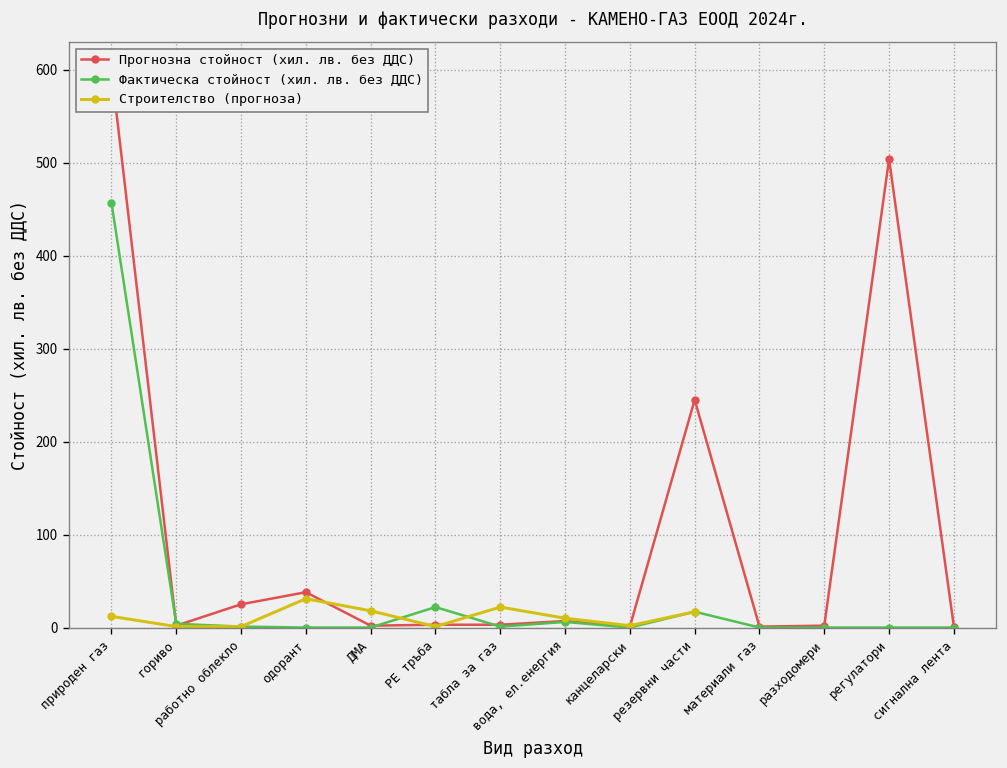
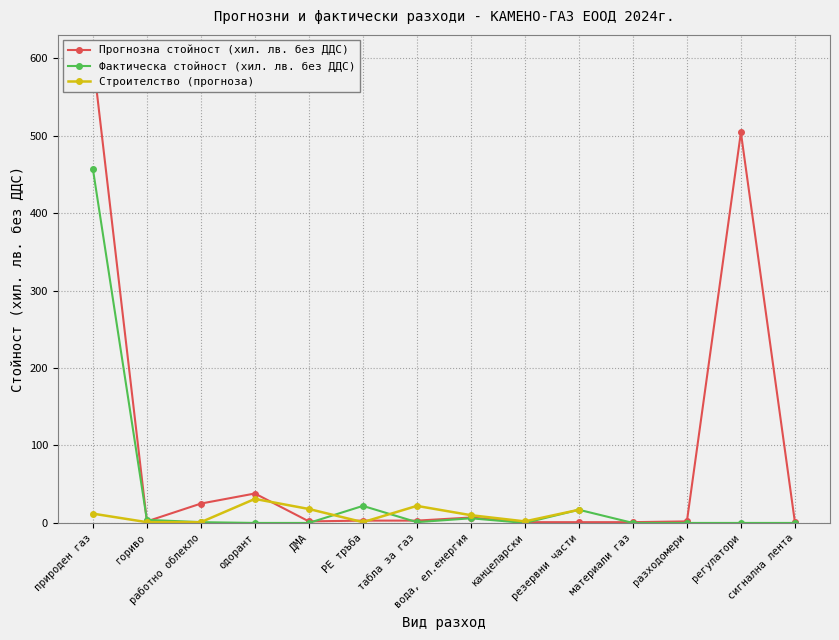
  {
    "Прогнозна стойност (хил. лв. без ДДС)": {
      "работно облекло": 30,
      "одорант": 40,
-     "резервни части": 250,
+     "резервни части": 0,
      "регулатори": 500
    },
    "Фактическа стойност (хил. лв. без ДДС)": {
      "природен газ": 460,
      "одорант": 0,
      "РЕ тръба": 20,
      "регулатори": 0
    },
    "Строителство (прогноза)": {
      "природен газ": 10,
      "одорант": 30,
      "ДМА": 20,
      "табла за газ": 20
    }
  }
